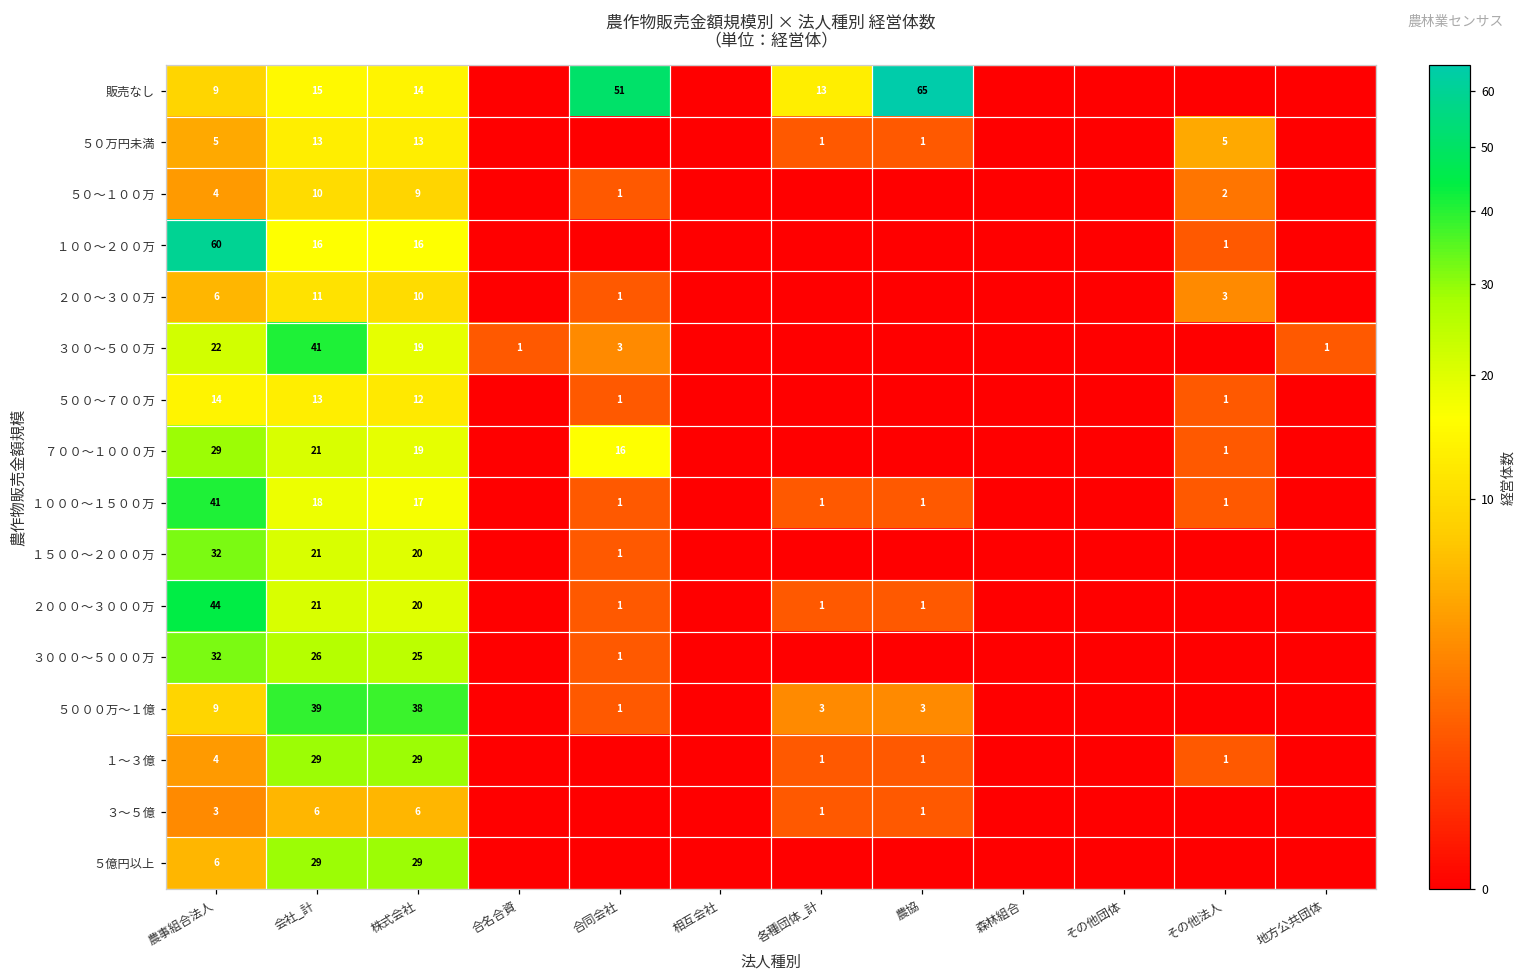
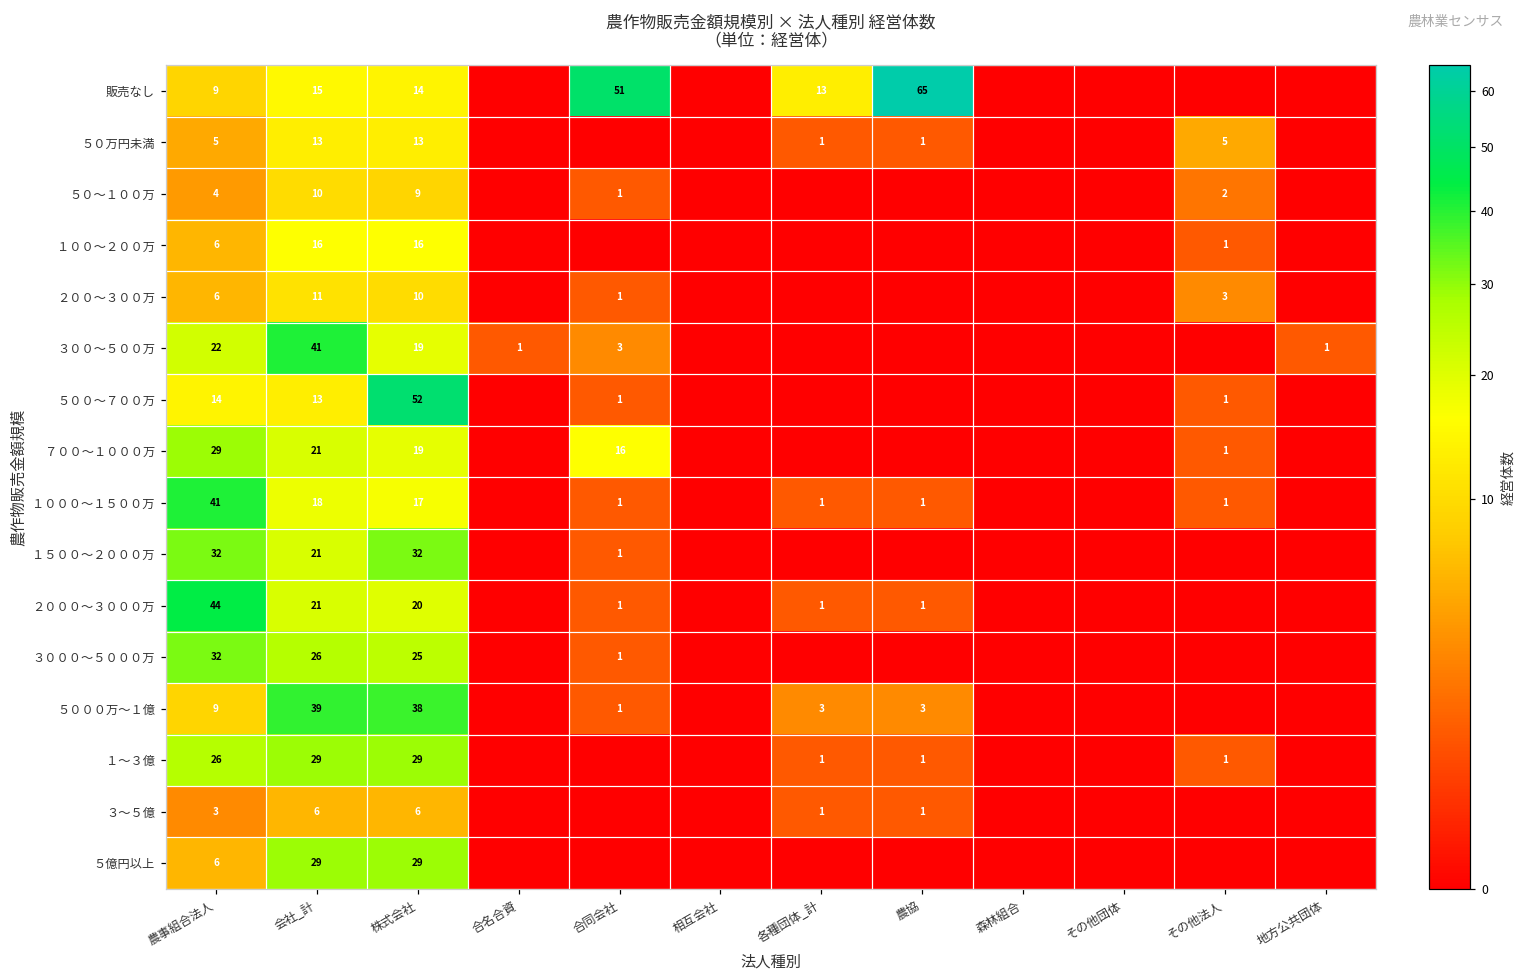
  {
    "販売なし": {
      "農事組合法人": 9,
      "会社_計": 15,
      "株式会社": 14,
      "合同会社": 51,
      "各種団体_計": 13,
      "農協": 65
    },
    "５０万円未満": {
      "農事組合法人": 5,
      "会社_計": 13,
      "株式会社": 13,
      "各種団体_計": 1,
      "農協": 1,
      "その他法人": 5
    },
    "５０～１００万": {
      "農事組合法人": 4,
      "会社_計": 10,
      "株式会社": 9,
      "合同会社": 1,
      "その他法人": 2
    },
    "１００～２００万": {
-     "農事組合法人": 60,
+     "農事組合法人": 6,
      "会社_計": 16,
      "株式会社": 16,
      "その他法人": 1
    },
    "２００～３００万": {
      "農事組合法人": 6,
      "会社_計": 11,
      "株式会社": 10,
      "合同会社": 1,
      "その他法人": 3
    },
    "３００～５００万": {
      "農事組合法人": 22,
      "会社_計": 41,
      "株式会社": 19,
      "合名合資": 1,
      "合同会社": 3,
      "地方公共団体": 1
    },
    "５００～７００万": {
      "農事組合法人": 14,
      "会社_計": 13,
-     "株式会社": 12,
+     "株式会社": 52,
      "合同会社": 1,
      "その他法人": 1
    },
    "７００～１０００万": {
      "農事組合法人": 29,
      "会社_計": 21,
      "株式会社": 19,
      "合同会社": 16,
      "その他法人": 1
    },
    "１０００～１５００万": {
      "農事組合法人": 41,
      "会社_計": 18,
      "株式会社": 17,
      "合同会社": 1,
      "各種団体_計": 1,
      "農協": 1,
      "その他法人": 1
    },
    "１５００～２０００万": {
      "農事組合法人": 32,
      "会社_計": 21,
-     "株式会社": 20,
+     "株式会社": 32,
      "合同会社": 1
    },
    "２０００～３０００万": {
      "農事組合法人": 44,
      "会社_計": 21,
      "株式会社": 20,
      "合同会社": 1,
      "各種団体_計": 1,
      "農協": 1
    },
    "３０００～５０００万": {
      "農事組合法人": 32,
      "会社_計": 26,
      "株式会社": 25,
      "合同会社": 1
    },
    "５０００万～１億": {
      "農事組合法人": 9,
      "会社_計": 39,
      "株式会社": 38,
      "合同会社": 1,
      "各種団体_計": 3,
      "農協": 3
    },
    "１～３億": {
-     "農事組合法人": 4,
+     "農事組合法人": 26,
      "会社_計": 29,
      "株式会社": 29,
      "各種団体_計": 1,
      "農協": 1,
      "その他法人": 1
    },
    "３～５億": {
      "農事組合法人": 3,
      "会社_計": 6,
      "株式会社": 6,
      "各種団体_計": 1,
      "農協": 1
    },
    "５億円以上": {
      "農事組合法人": 6,
      "会社_計": 29,
      "株式会社": 29
    }
  }
